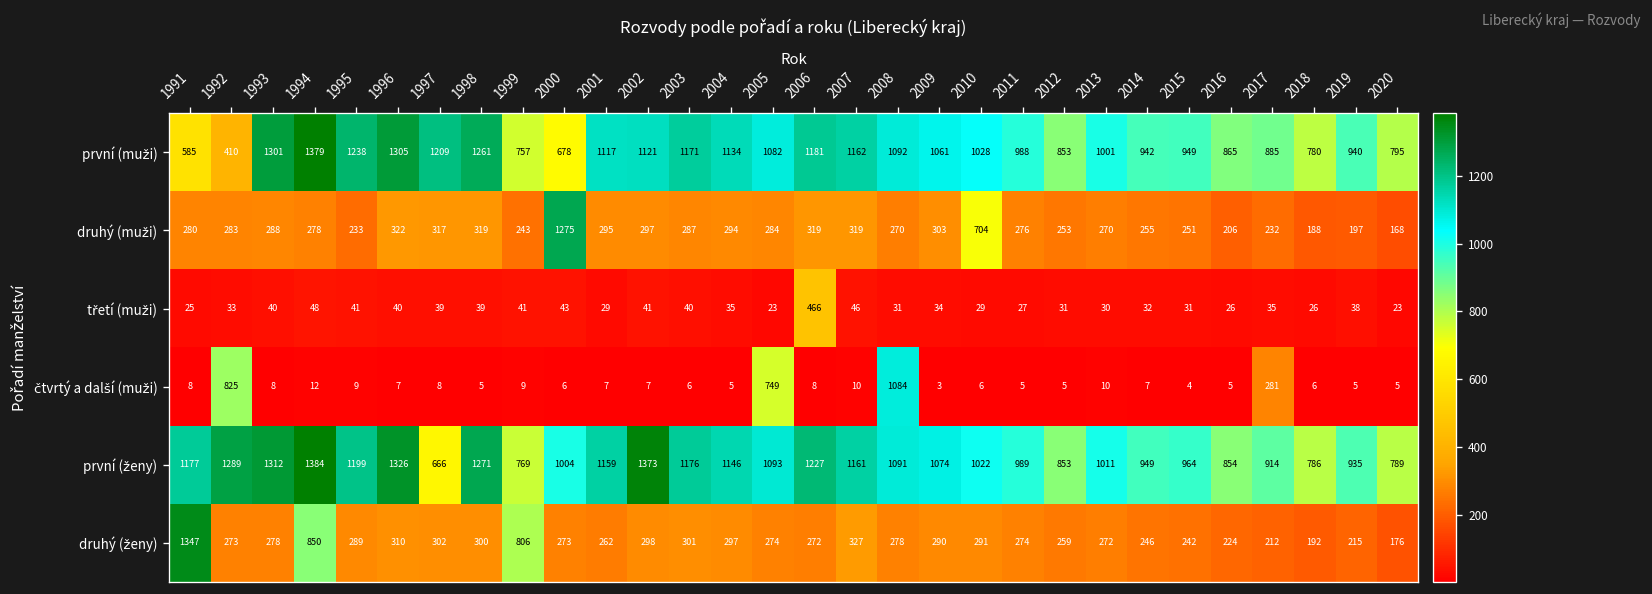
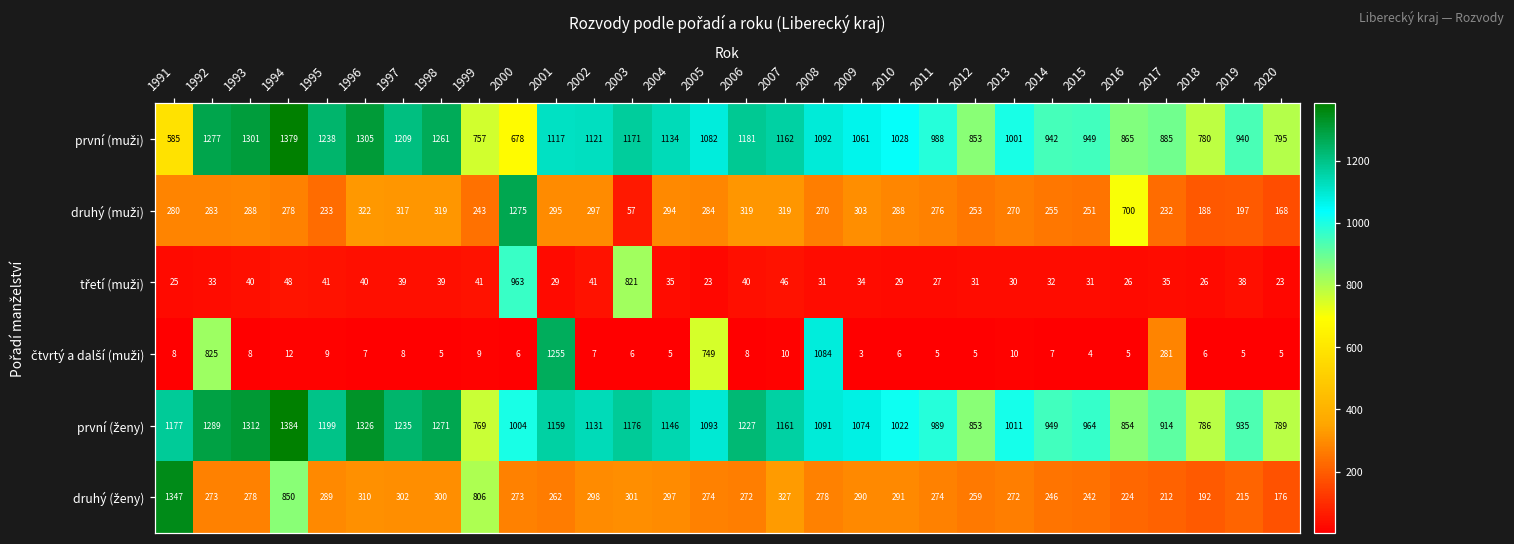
  {
    "první (muži)": {
      "1991": 585,
-     "1992": 410,
+     "1992": 1277,
      "1993": 1301,
      "1994": 1379,
      "1995": 1238,
      "1996": 1305,
      "1997": 1209,
      "1998": 1261,
      "1999": 757,
      "2000": 678,
      "2001": 1117,
      "2002": 1121,
      "2003": 1171,
      "2004": 1134,
      "2005": 1082,
      "2006": 1181,
      "2007": 1162,
      "2008": 1092,
      "2009": 1061,
      "2010": 1028,
      "2011": 988,
      "2012": 853,
      "2013": 1001,
      "2014": 942,
      "2015": 949,
      "2016": 865,
      "2017": 885,
      "2018": 780,
      "2019": 940,
      "2020": 795
    },
    "druhý (muži)": {
      "1991": 280,
      "1992": 283,
      "1993": 288,
      "1994": 278,
      "1995": 233,
      "1996": 322,
      "1997": 317,
      "1998": 319,
      "1999": 243,
      "2000": 1275,
      "2001": 295,
      "2002": 297,
-     "2003": 287,
+     "2003": 57,
      "2004": 294,
      "2005": 284,
      "2006": 319,
      "2007": 319,
      "2008": 270,
      "2009": 303,
-     "2010": 704,
+     "2010": 288,
      "2011": 276,
      "2012": 253,
      "2013": 270,
      "2014": 255,
      "2015": 251,
-     "2016": 206,
+     "2016": 700,
      "2017": 232,
      "2018": 188,
      "2019": 197,
      "2020": 168
    },
    "třetí (muži)": {
      "1991": 25,
      "1992": 33,
      "1993": 40,
      "1994": 48,
      "1995": 41,
      "1996": 40,
      "1997": 39,
      "1998": 39,
      "1999": 41,
-     "2000": 43,
+     "2000": 963,
      "2001": 29,
      "2002": 41,
-     "2003": 40,
+     "2003": 821,
      "2004": 35,
      "2005": 23,
-     "2006": 466,
+     "2006": 40,
      "2007": 46,
      "2008": 31,
      "2009": 34,
      "2010": 29,
      "2011": 27,
      "2012": 31,
      "2013": 30,
      "2014": 32,
      "2015": 31,
      "2016": 26,
      "2017": 35,
      "2018": 26,
      "2019": 38,
      "2020": 23
    },
    "čtvrtý a další (muži)": {
      "1991": 8,
      "1992": 825,
      "1993": 8,
      "1994": 12,
      "1995": 9,
      "1996": 7,
      "1997": 8,
      "1998": 5,
      "1999": 9,
      "2000": 6,
-     "2001": 7,
+     "2001": 1255,
      "2002": 7,
      "2003": 6,
      "2004": 5,
      "2005": 749,
      "2006": 8,
      "2007": 10,
      "2008": 1084,
      "2009": 3,
      "2010": 6,
      "2011": 5,
      "2012": 5,
      "2013": 10,
      "2014": 7,
      "2015": 4,
      "2016": 5,
      "2017": 281,
      "2018": 6,
      "2019": 5,
      "2020": 5
    },
    "první (ženy)": {
      "1991": 1177,
      "1992": 1289,
      "1993": 1312,
      "1994": 1384,
      "1995": 1199,
      "1996": 1326,
-     "1997": 666,
+     "1997": 1235,
      "1998": 1271,
      "1999": 769,
      "2000": 1004,
      "2001": 1159,
-     "2002": 1373,
+     "2002": 1131,
      "2003": 1176,
      "2004": 1146,
      "2005": 1093,
      "2006": 1227,
      "2007": 1161,
      "2008": 1091,
      "2009": 1074,
      "2010": 1022,
      "2011": 989,
      "2012": 853,
      "2013": 1011,
      "2014": 949,
      "2015": 964,
      "2016": 854,
      "2017": 914,
      "2018": 786,
      "2019": 935,
      "2020": 789
    },
    "druhý (ženy)": {
      "1991": 1347,
      "1992": 273,
      "1993": 278,
      "1994": 850,
      "1995": 289,
      "1996": 310,
      "1997": 302,
      "1998": 300,
      "1999": 806,
      "2000": 273,
      "2001": 262,
      "2002": 298,
      "2003": 301,
      "2004": 297,
      "2005": 274,
      "2006": 272,
      "2007": 327,
      "2008": 278,
      "2009": 290,
      "2010": 291,
      "2011": 274,
      "2012": 259,
      "2013": 272,
      "2014": 246,
      "2015": 242,
      "2016": 224,
      "2017": 212,
      "2018": 192,
      "2019": 215,
      "2020": 176
    }
  }
